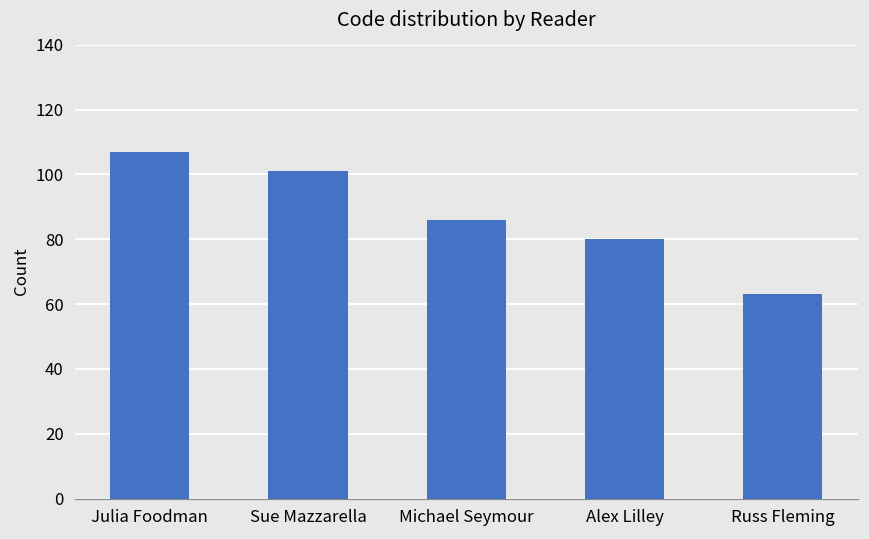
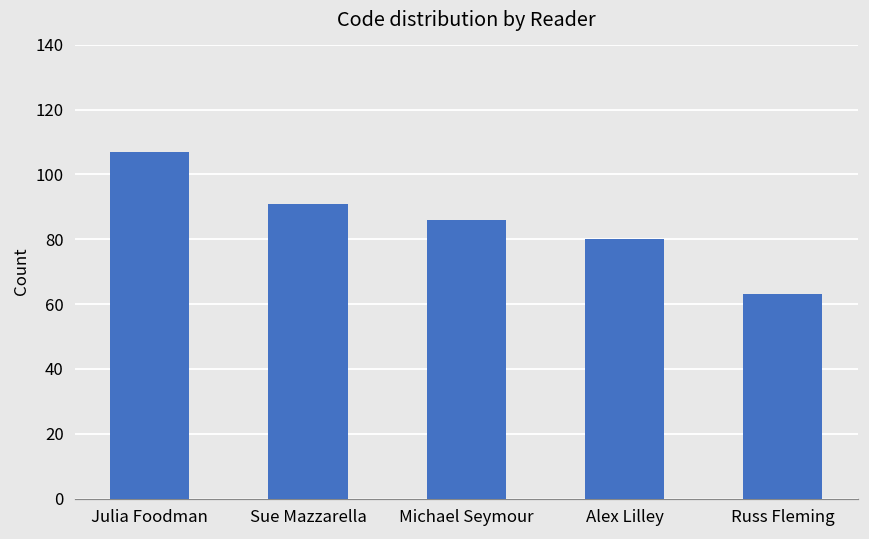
  {
    "Julia Foodman": 107,
-   "Sue Mazzarella": 101,
+   "Sue Mazzarella": 91,
    "Michael Seymour": 86,
    "Alex Lilley": 80,
    "Russ Fleming": 63
  }
